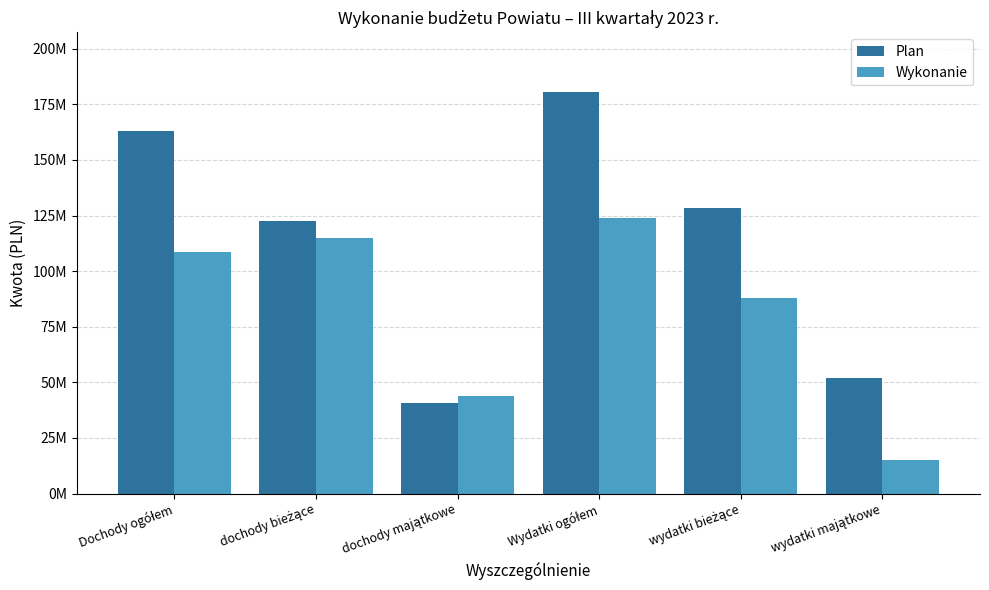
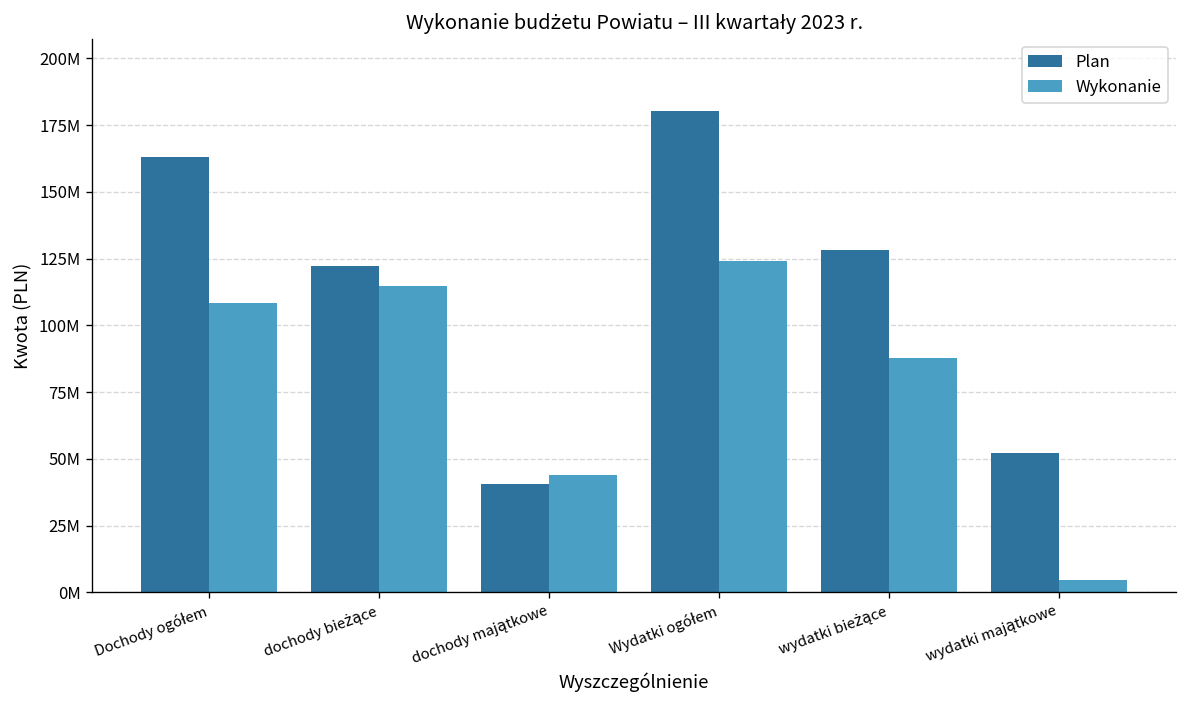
  {
    "Plan": {
      "Dochody ogółem": 163000000,
      "dochody bieżące": 122000000,
      "dochody majątkowe": 41000000,
      "Wydatki ogółem": 180000000,
      "wydatki bieżące": 128000000,
      "wydatki majątkowe": 52000000
    },
    "Wykonanie": {
      "Dochody ogółem": 108000000,
      "dochody bieżące": 115000000,
      "dochody majątkowe": 44000000,
      "Wydatki ogółem": 124000000,
      "wydatki bieżące": 88000000,
-     "wydatki majątkowe": 15000000
+     "wydatki majątkowe": 5000000
    }
  }
